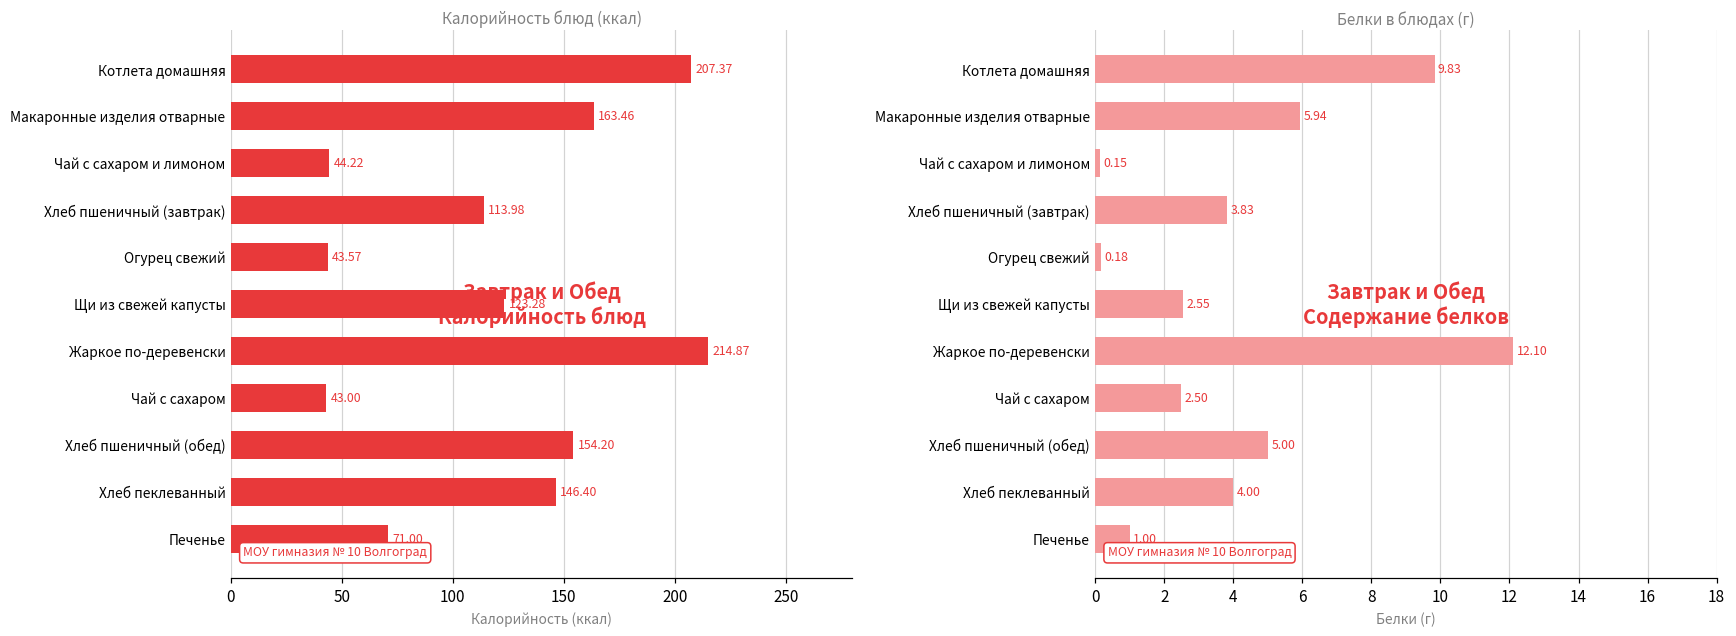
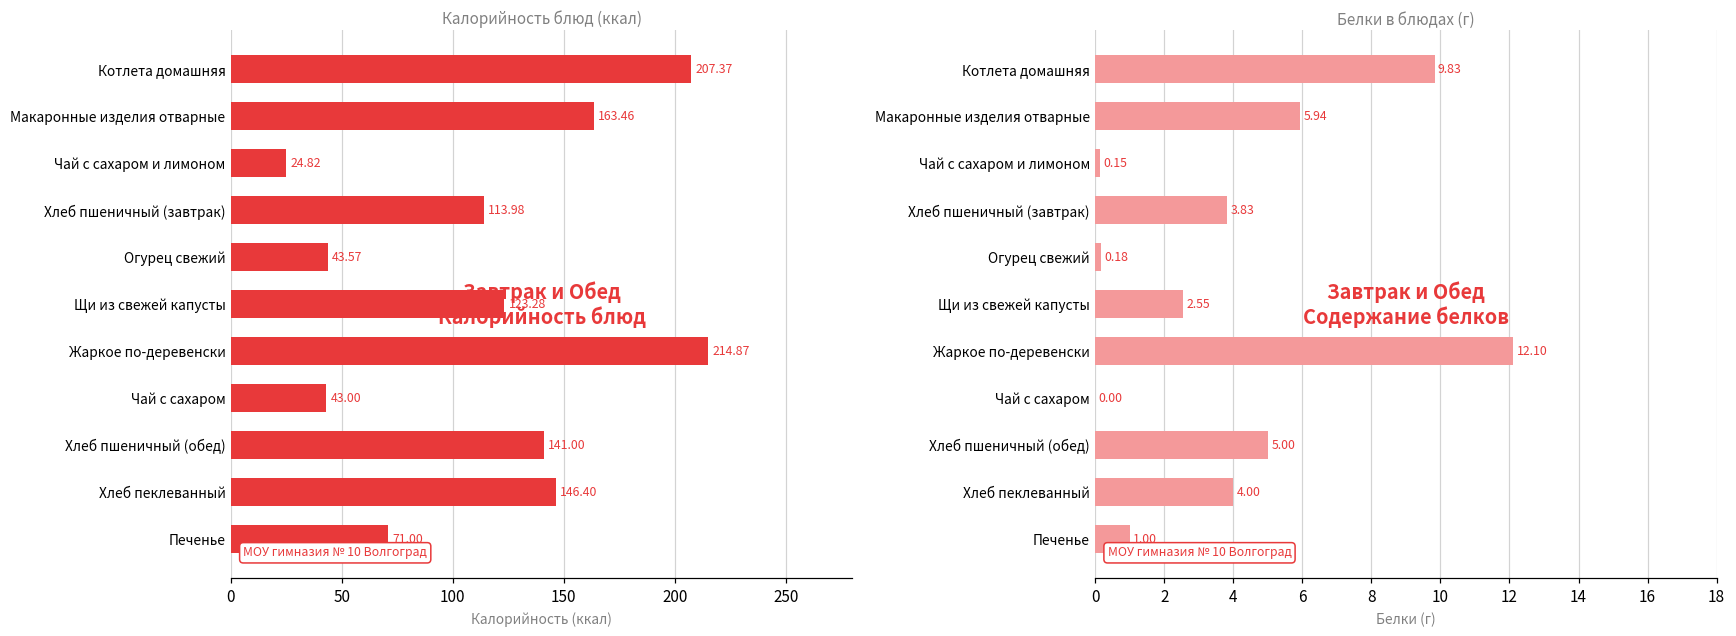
  {
    "Калорийность блюд (ккал)": {
      "Котлета домашняя": 207.37,
      "Макаронные изделия отварные": 163.46,
-     "Чай с сахаром и лимоном": 44.22,
+     "Чай с сахаром и лимоном": 24.82,
      "Хлеб пшеничный (завтрак)": 113.98,
      "Огурец свежий": 43.57,
      "Жаркое по-деревенски": 214.87,
      "Чай с сахаром": 43.00,
-     "Хлеб пшеничный (обед)": 154.20,
+     "Хлеб пшеничный (обед)": 141.00,
      "Хлеб пеклеванный": 146.40
    },
    "Белки в блюдах (г)": {
      "Котлета домашняя": 9.83,
      "Макаронные изделия отварные": 5.94,
      "Чай с сахаром и лимоном": 0.15,
      "Хлеб пшеничный (завтрак)": 3.83,
      "Огурец свежий": 0.18,
      "Щи из свежей капусты": 2.55,
      "Жаркое по-деревенски": 12.10,
-     "Чай с сахаром": 2.50,
+     "Чай с сахаром": 0.00,
      "Хлеб пшеничный (обед)": 5.00,
      "Хлеб пеклеванный": 4.00
    }
  }
